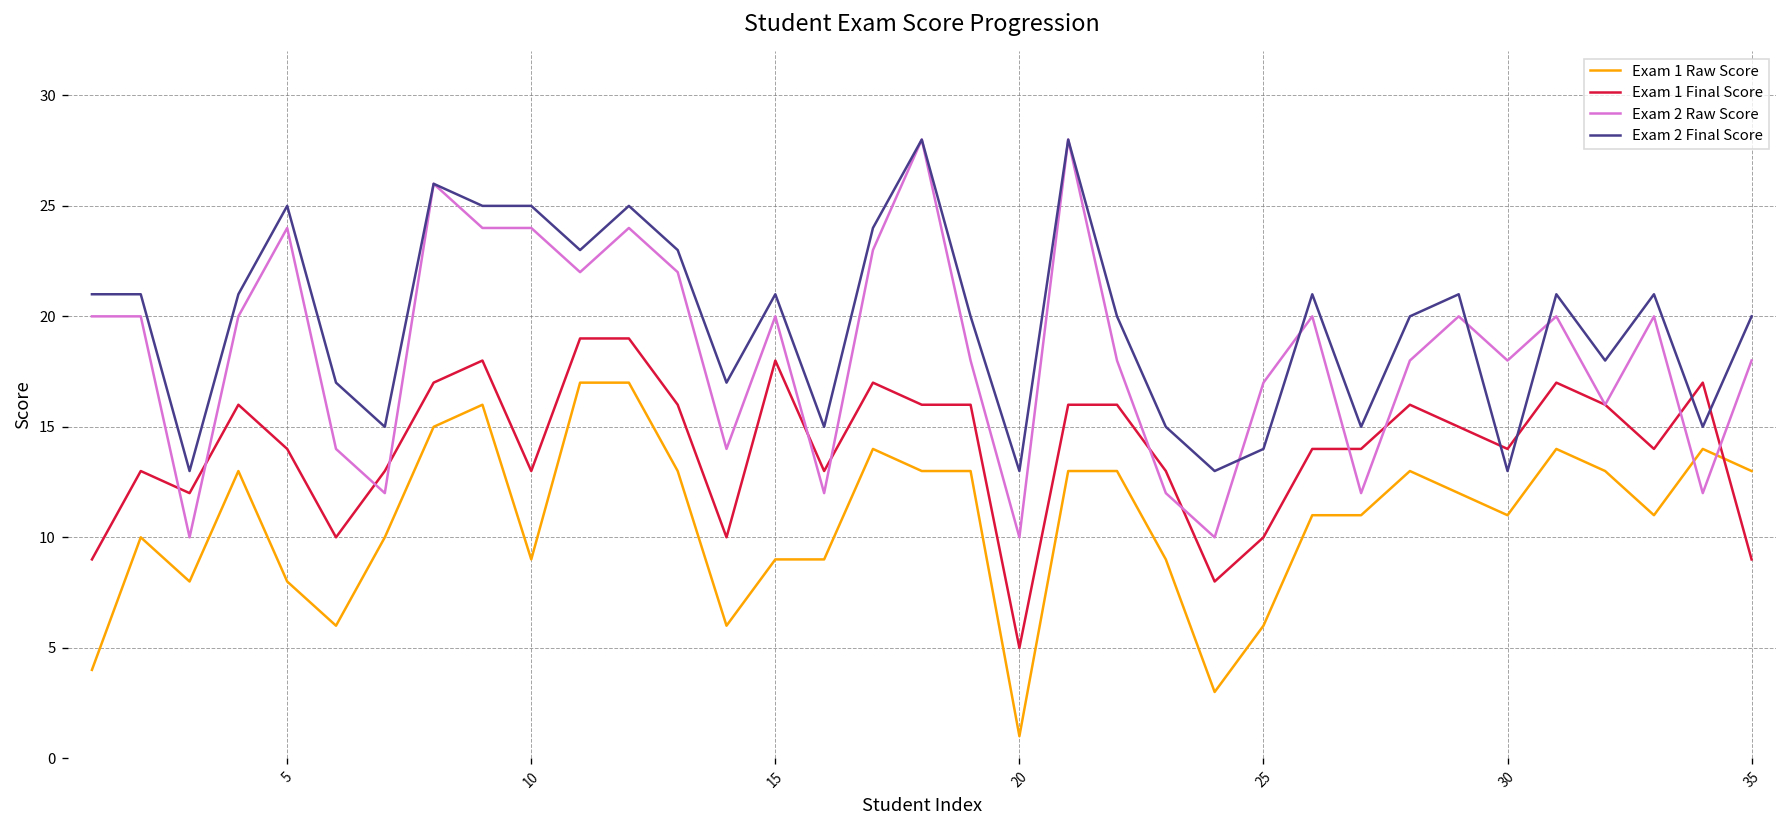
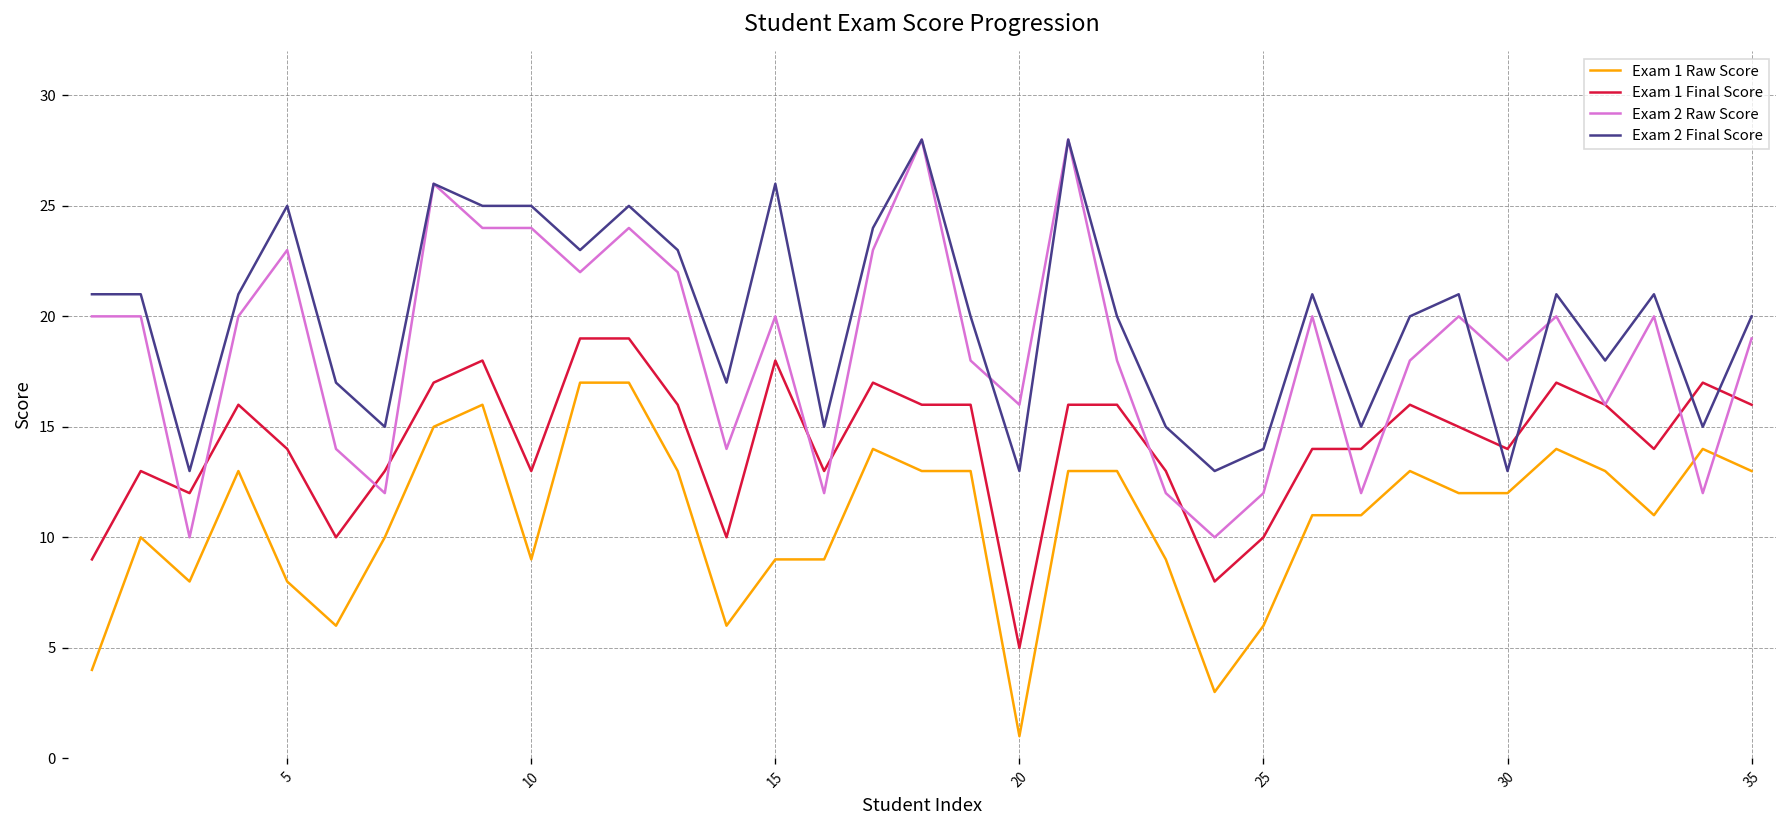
  {
    "Exam 1 Raw Score": {
      "5": 8,
      "10": 9,
      "15": 9,
      "20": 1,
      "25": 6,
-     "30": 11,
+     "30": 12,
      "35": 13
    },
    "Exam 1 Final Score": {
      "5": 14,
      "10": 13,
      "15": 18,
      "20": 5,
      "25": 10,
      "30": 14,
-     "35": 9
+     "35": 16
    },
    "Exam 2 Raw Score": {
-     "5": 24,
+     "5": 23,
      "10": 24,
      "15": 20,
-     "20": 10,
-     "25": 17,
+     "20": 16,
+     "25": 12,
      "30": 18,
-     "35": 18
+     "35": 19
    },
    "Exam 2 Final Score": {
      "5": 25,
      "10": 25,
-     "15": 21,
+     "15": 26,
      "20": 13,
      "25": 14,
      "30": 13,
      "35": 20
    }
  }
